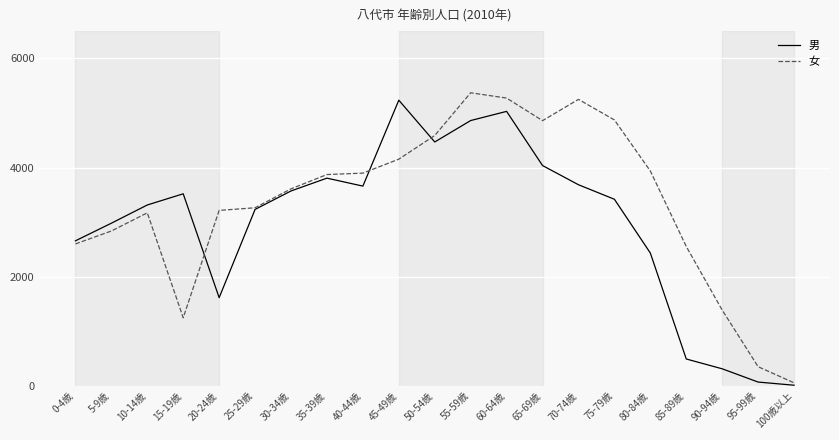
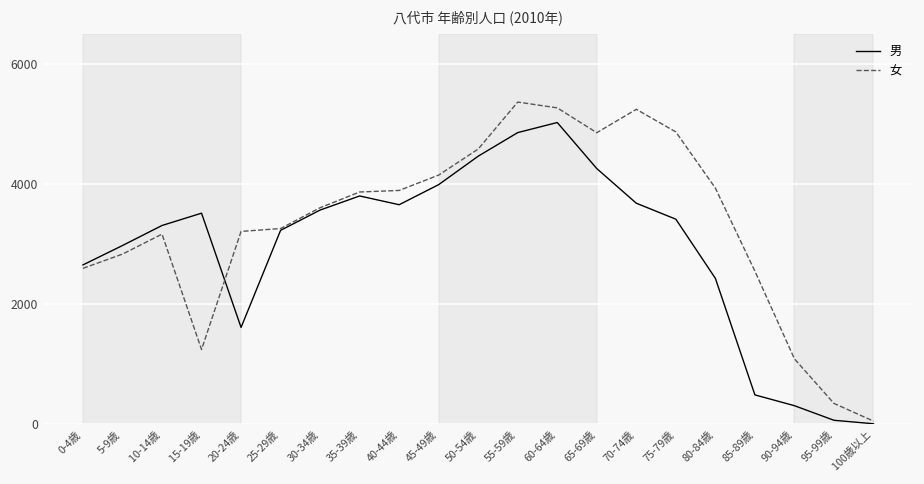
  {
    "男": {
      "0-4歳": 2700,
      "5-9歳": 3000,
      "10-14歳": 3300,
      "15-19歳": 3500,
      "20-24歳": 1600,
      "35-39歳": 3800,
      "40-44歳": 3700,
-     "45-49歳": 5200,
+     "45-49歳": 4000,
      "50-54歳": 4500,
      "55-59歳": 4900,
      "60-64歳": 5000,
-     "65-69歳": 4000,
+     "65-69歳": 4300,
      "70-74歳": 3700,
      "75-79歳": 3400,
      "80-84歳": 2400,
      "85-89歳": 500,
      "90-94歳": 300,
      "95-99歳": 100
    },
    "女": {
      "0-4歳": 2600,
      "5-9歳": 2800,
      "10-14歳": 3200,
      "15-19歳": 1200,
      "20-24歳": 3200,
      "35-39歳": 3900,
      "40-44歳": 3900,
      "45-49歳": 4200,
      "50-54歳": 4600,
      "55-59歳": 5400,
      "60-64歳": 5300,
      "65-69歳": 4900,
      "70-74歳": 5200,
      "75-79歳": 4900,
      "80-84歳": 3900,
      "85-89歳": 2600,
-     "90-94歳": 1400,
+     "90-94歳": 1100,
      "95-99歳": 300
    }
  }
